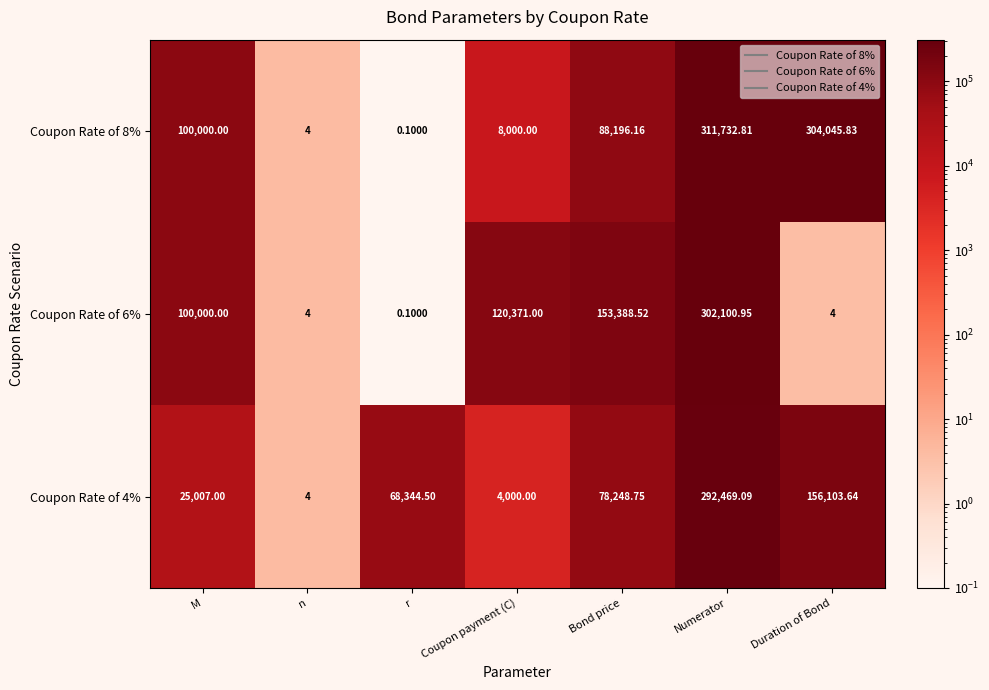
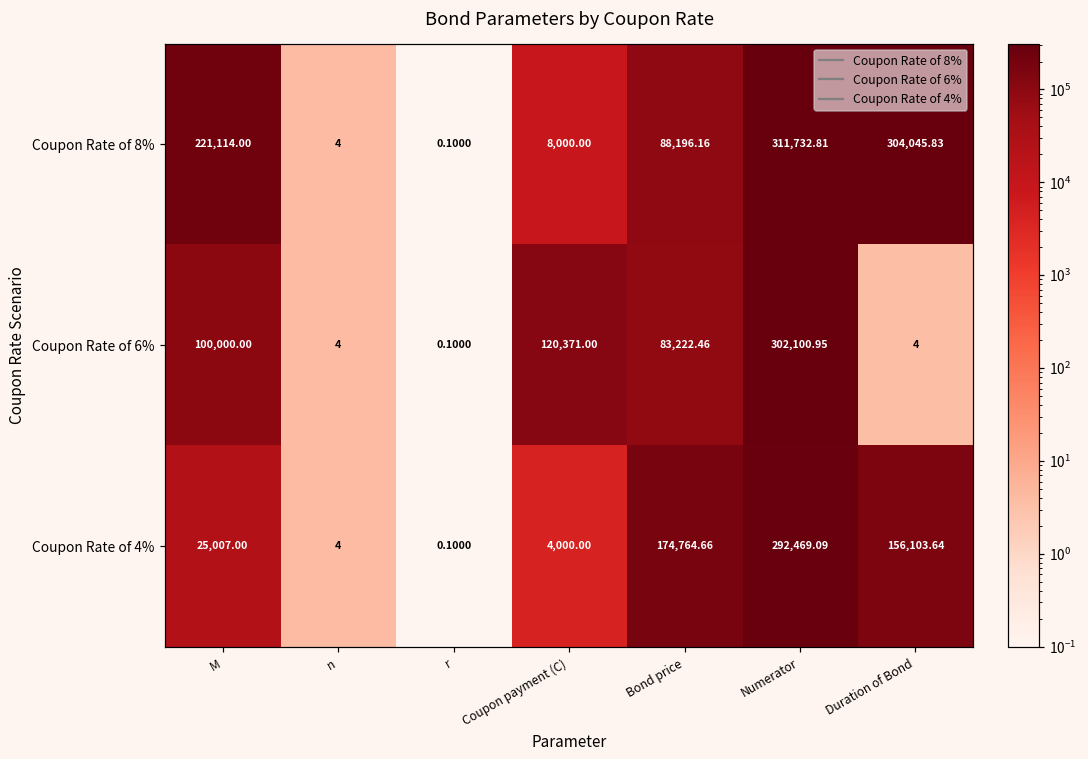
  {
    "Coupon Rate of 8%": {
-     "M": "100,000.00",
+     "M": "221,114.00",
      "n": "4",
      "r": "0.1000",
      "Coupon payment (C)": "8,000.00",
      "Bond price": "88,196.16",
      "Numerator": "311,732.81",
      "Duration of Bond": "304,045.83"
    },
    "Coupon Rate of 6%": {
      "M": "100,000.00",
      "n": "4",
      "r": "0.1000",
      "Coupon payment (C)": "120,371.00",
-     "Bond price": "153,388.52",
+     "Bond price": "83,222.46",
      "Numerator": "302,100.95",
      "Duration of Bond": "4"
    },
    "Coupon Rate of 4%": {
      "M": "25,007.00",
      "n": "4",
-     "r": "68,344.50",
+     "r": "0.1000",
      "Coupon payment (C)": "4,000.00",
-     "Bond price": "78,248.75",
+     "Bond price": "174,764.66",
      "Numerator": "292,469.09",
      "Duration of Bond": "156,103.64"
    }
  }
